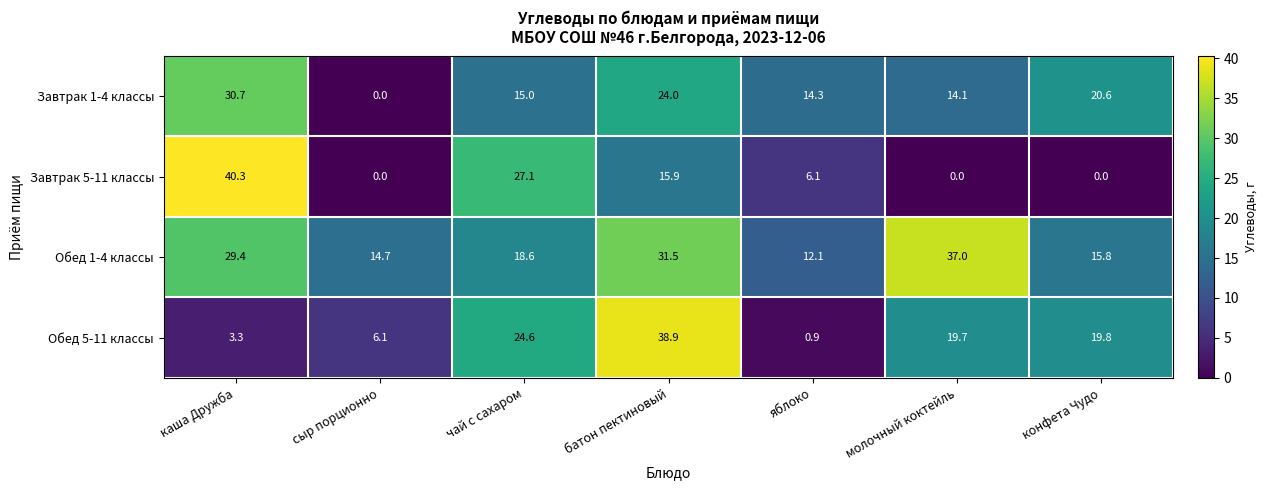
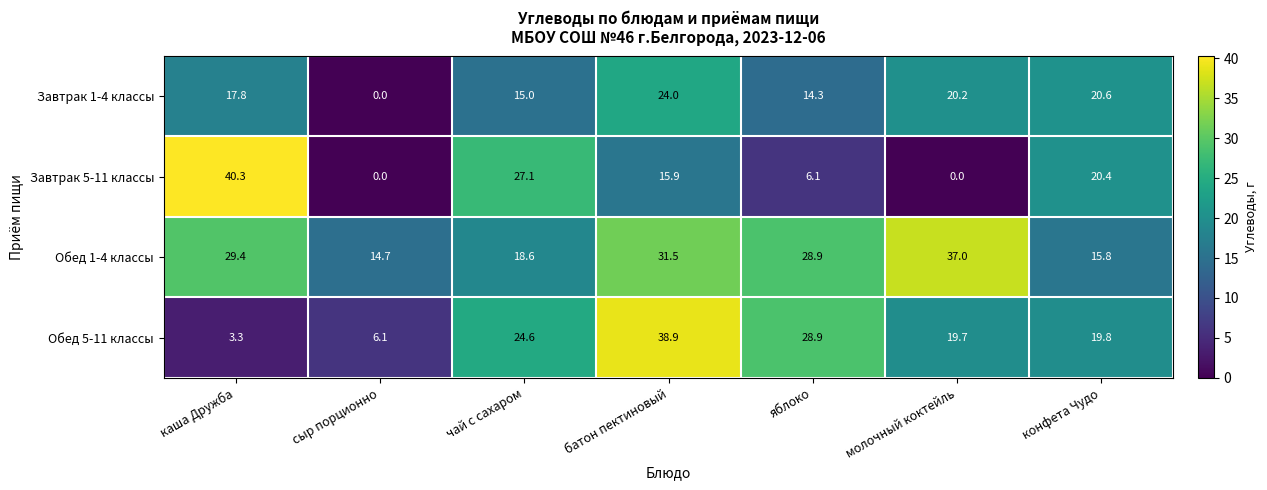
  {
    "Завтрак 1-4 классы": {
-     "каша Дружба": 30.7,
+     "каша Дружба": 17.8,
      "сыр порционно": 0.0,
      "чай с сахаром": 15.0,
      "батон пектиновый": 24.0,
      "яблоко": 14.3,
-     "молочный коктейль": 14.1,
+     "молочный коктейль": 20.2,
      "конфета Чудо": 20.6
    },
    "Завтрак 5-11 классы": {
      "каша Дружба": 40.3,
      "сыр порционно": 0.0,
      "чай с сахаром": 27.1,
      "батон пектиновый": 15.9,
      "яблоко": 6.1,
      "молочный коктейль": 0.0,
-     "конфета Чудо": 0.0
+     "конфета Чудо": 20.4
    },
    "Обед 1-4 классы": {
      "каша Дружба": 29.4,
      "сыр порционно": 14.7,
      "чай с сахаром": 18.6,
      "батон пектиновый": 31.5,
-     "яблоко": 12.1,
+     "яблоко": 28.9,
      "молочный коктейль": 37.0,
      "конфета Чудо": 15.8
    },
    "Обед 5-11 классы": {
      "каша Дружба": 3.3,
      "сыр порционно": 6.1,
      "чай с сахаром": 24.6,
      "батон пектиновый": 38.9,
-     "яблоко": 0.9,
+     "яблоко": 28.9,
      "молочный коктейль": 19.7,
      "конфета Чудо": 19.8
    }
  }
